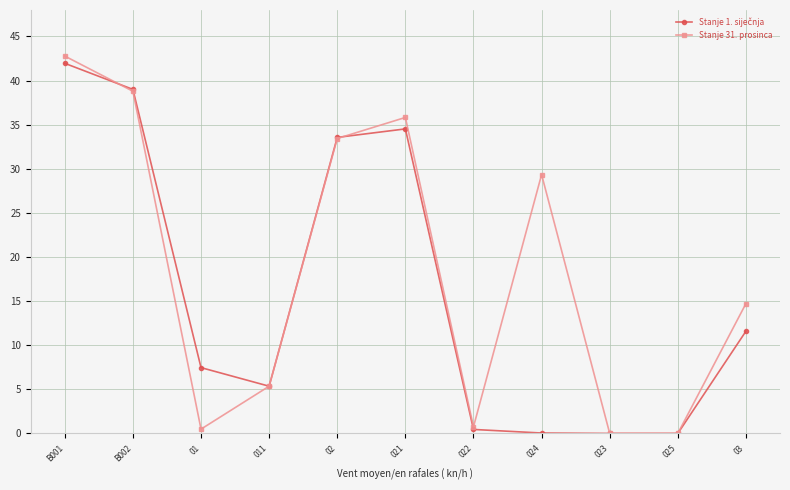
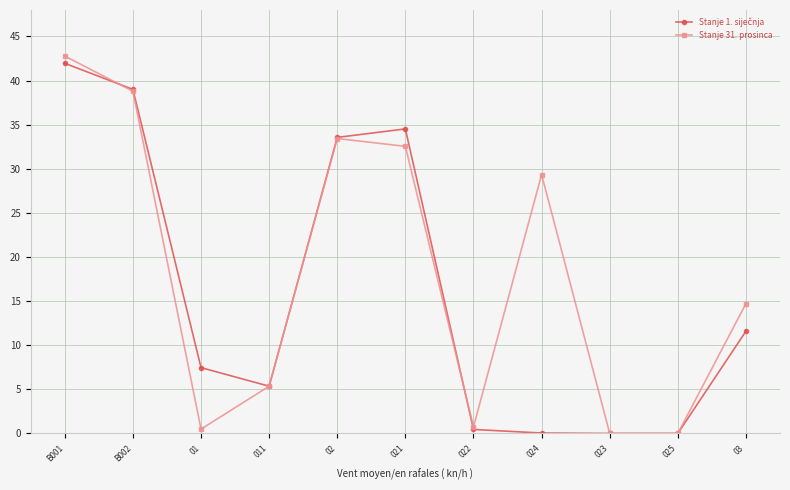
  {
    "Stanje 1. siječnja": {
      "B001": 42,
      "01": 7,
      "021": 35,
      "022": 0,
      "024": 0,
      "03": 12
    },
    "Stanje 31. prosinca": {
      "B001": 43,
      "01": 0,
-     "021": 36,
+     "021": 33,
      "022": 1,
      "024": 29,
      "03": 15
    }
  }
